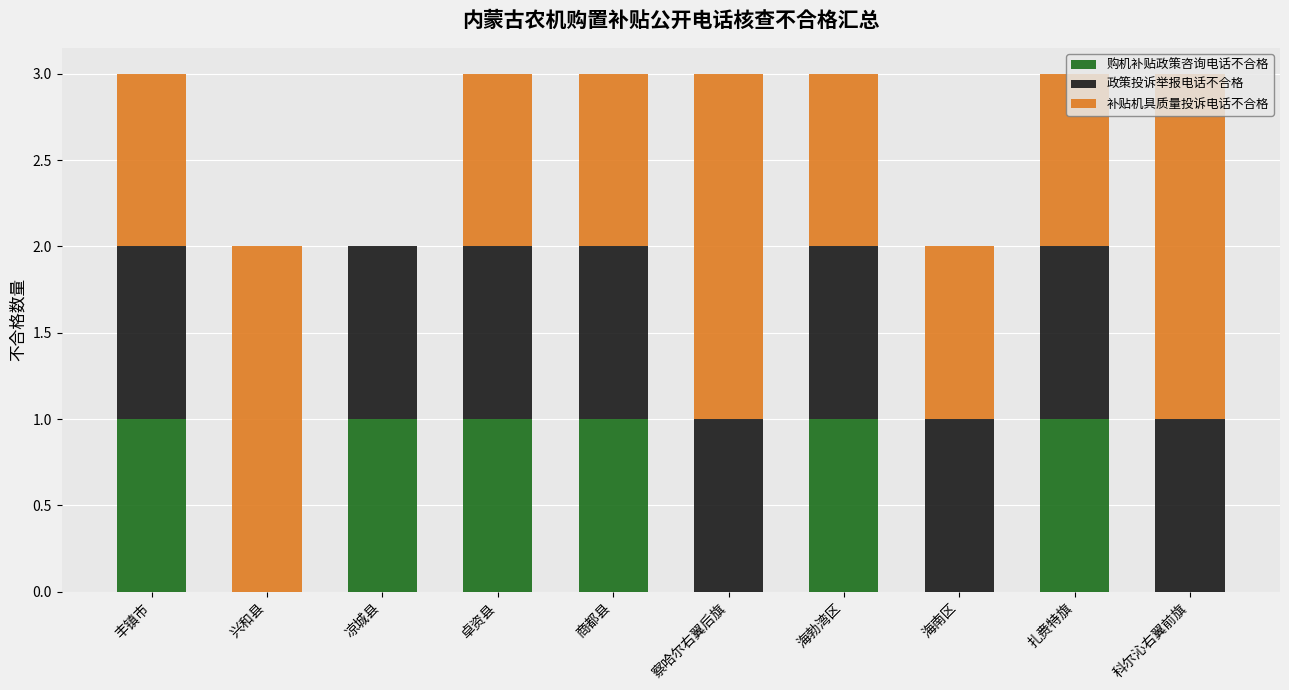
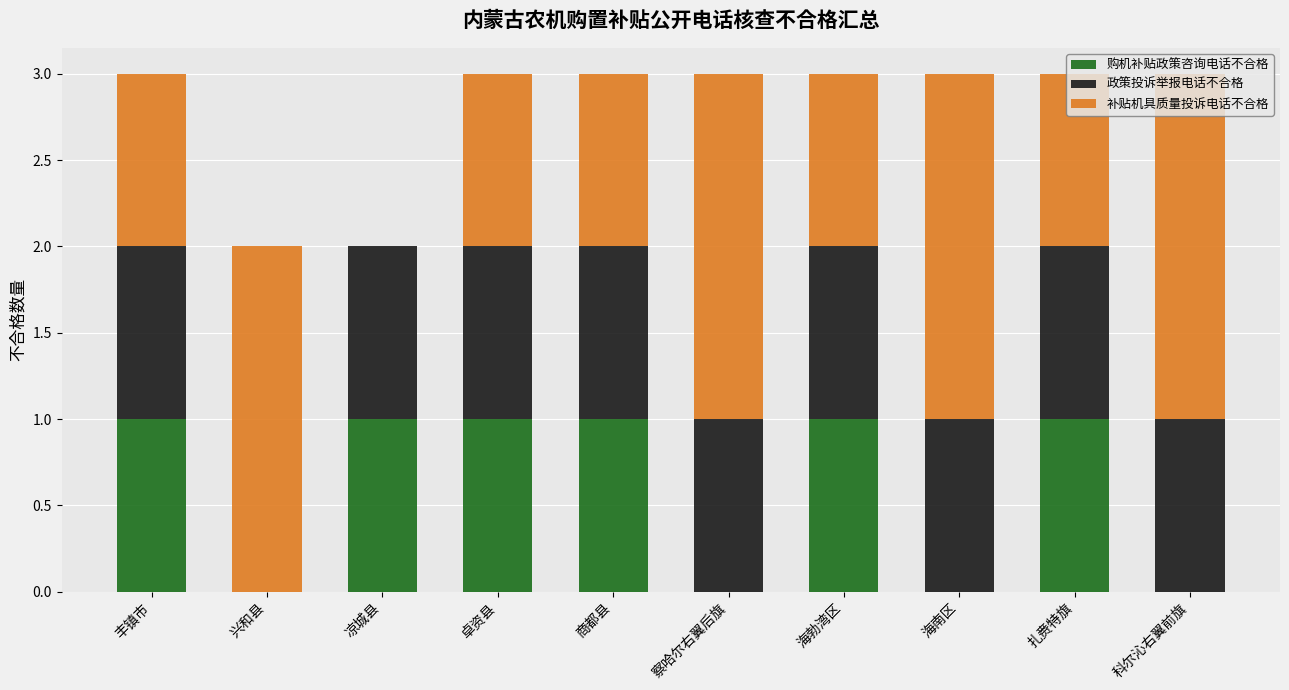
  {
    "购机补贴政策咨询电话不合格": {
      "丰镇市": 1,
      "兴和县": 0,
      "凉城县": 1,
      "卓资县": 1,
      "商都县": 1,
      "察哈尔右翼后旗": 0,
      "海勃湾区": 1,
      "海南区": 0,
      "扎赉特旗": 1,
      "科尔沁右翼前旗": 0
    },
    "补贴机具质量投诉电话不合格": {
      "丰镇市": 1,
      "兴和县": 2,
      "凉城县": 0,
      "卓资县": 1,
      "商都县": 1,
      "察哈尔右翼后旗": 2,
      "海勃湾区": 1,
-     "海南区": 1
+     "海南区": 2
    }
  }
